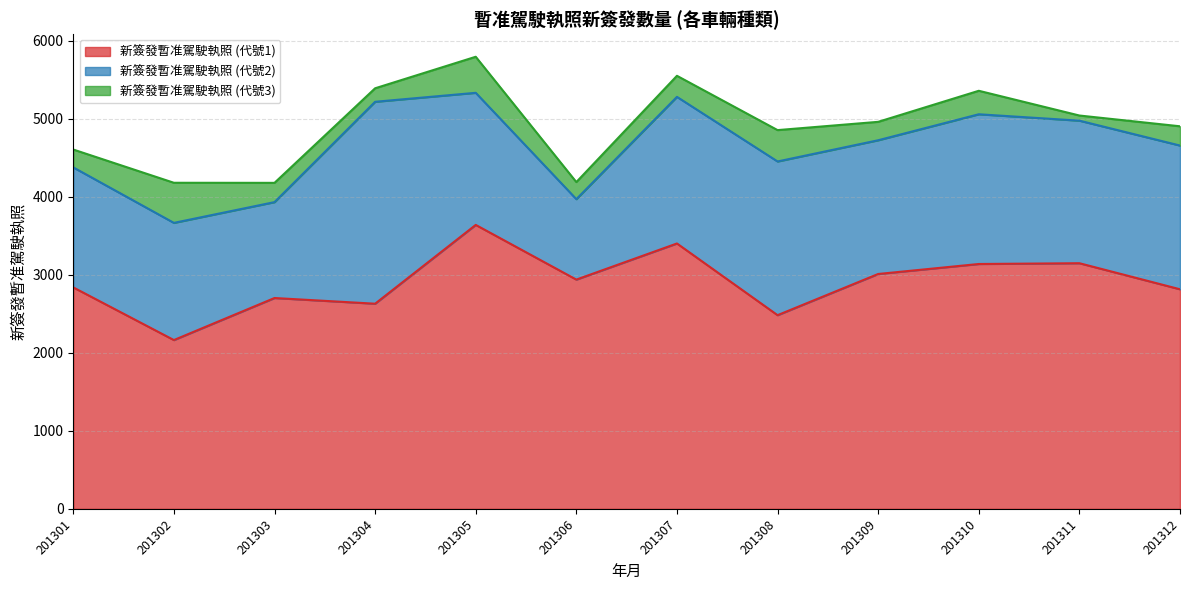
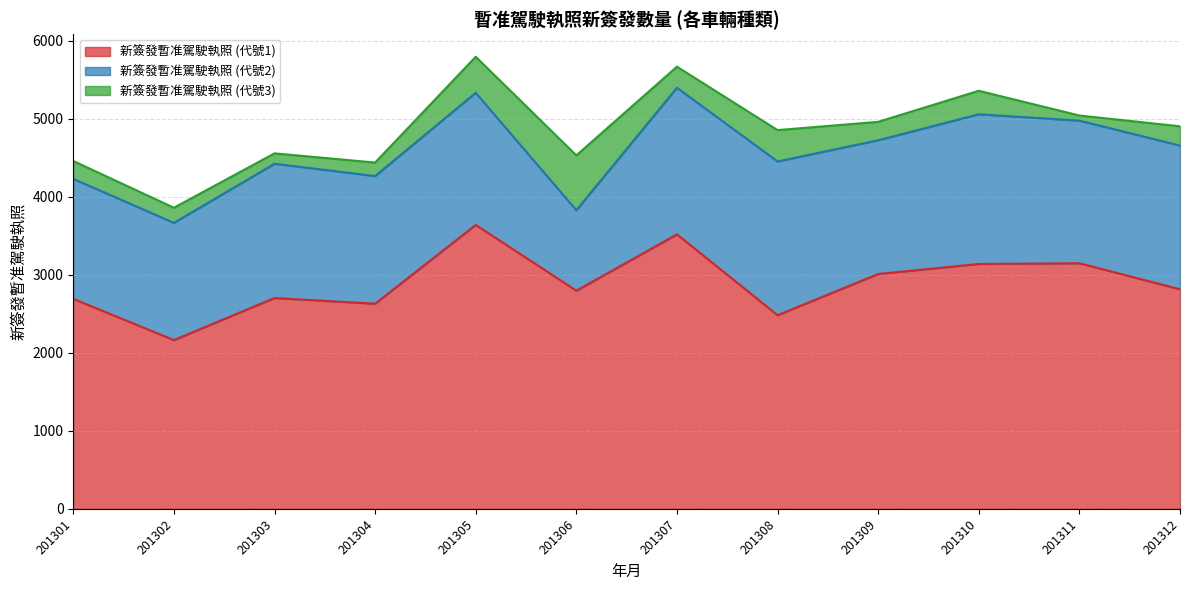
  {
    "新簽發暫准駕駛執照 (代號1)": {
-     "201301": 2800,
+     "201301": 2700,
      "201302": 2200,
      "201303": 2700,
      "201304": 2600,
      "201305": 3600,
-     "201306": 2900,
-     "201307": 3400,
+     "201306": 2800,
+     "201307": 3500,
      "201308": 2500,
      "201309": 3000,
      "201310": 3100,
      "201311": 3100,
      "201312": 2800
    },
    "新簽發暫准駕駛執照 (代號2)": {
      "201301": 1500,
      "201302": 1500,
-     "201303": 1200,
-     "201304": 2600,
+     "201303": 1700,
+     "201304": 1600,
      "201305": 1700,
      "201306": 1000,
      "201307": 1900,
      "201308": 2000,
      "201309": 1700,
      "201310": 1900,
      "201311": 1800,
      "201312": 1800
    },
    "新簽發暫准駕駛執照 (代號3)": {
      "201301": 200,
-     "201302": 500,
-     "201303": 200,
+     "201302": 200,
+     "201303": 100,
      "201304": 200,
      "201305": 500,
-     "201306": 200,
+     "201306": 700,
      "201307": 300,
      "201308": 400,
      "201309": 200,
      "201310": 300,
      "201311": 100,
      "201312": 200
    }
  }
